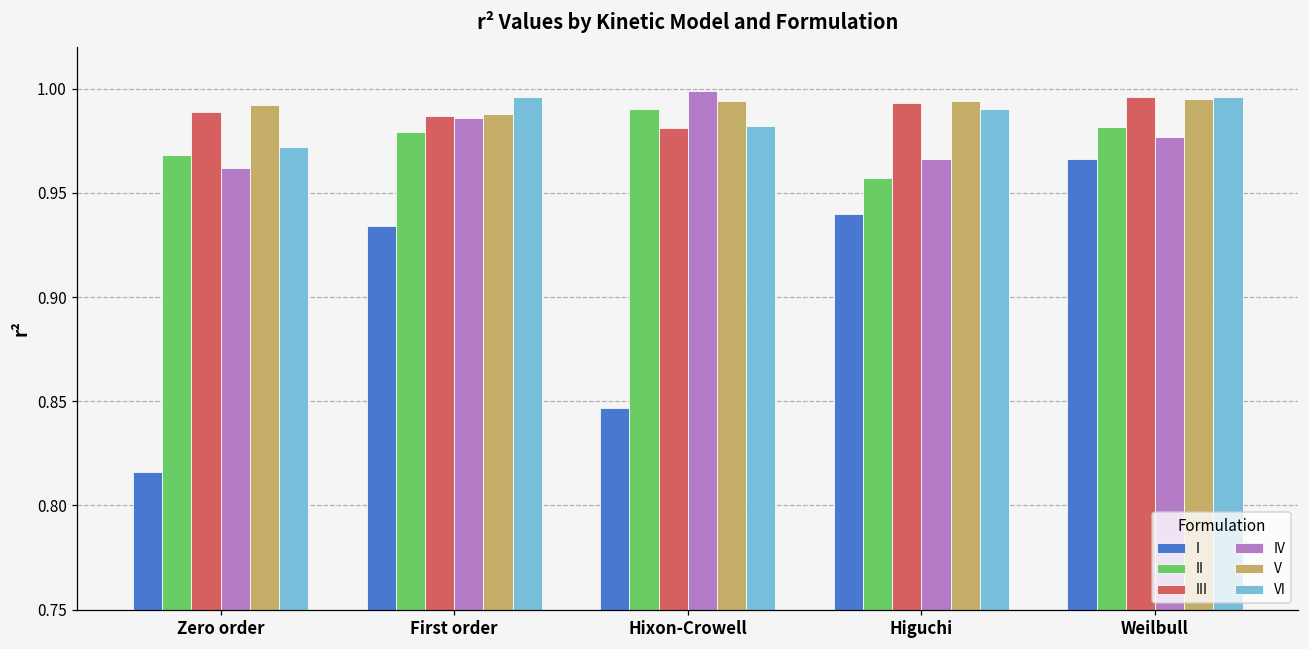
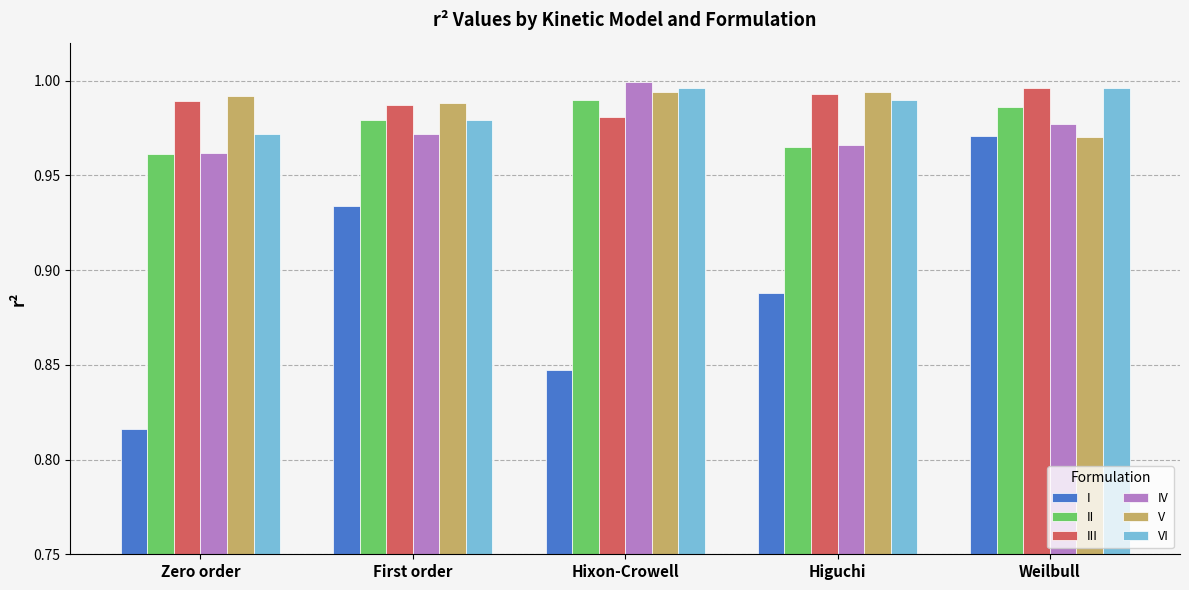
  {
    "I": {
      "Zero order": 0.816,
      "First order": 0.934,
      "Hixon-Crowell": 0.847,
-     "Higuchi": 0.940,
-     "Weilbull": 0.966
+     "Higuchi": 0.888,
+     "Weilbull": 0.971
    },
    "II": {
-     "Zero order": 0.968,
+     "Zero order": 0.961,
      "First order": 0.979,
      "Hixon-Crowell": 0.990,
-     "Higuchi": 0.957,
-     "Weilbull": 0.982
+     "Higuchi": 0.965,
+     "Weilbull": 0.986
    },
    "III": {
      "Zero order": 0.989,
      "First order": 0.987,
      "Hixon-Crowell": 0.981,
      "Higuchi": 0.993,
      "Weilbull": 0.996
    },
    "IV": {
      "Zero order": 0.962,
-     "First order": 0.986,
+     "First order": 0.972,
      "Hixon-Crowell": 0.999,
      "Higuchi": 0.966,
      "Weilbull": 0.977
    },
    "V": {
      "Zero order": 0.992,
      "First order": 0.988,
      "Hixon-Crowell": 0.994,
      "Higuchi": 0.994,
-     "Weilbull": 0.995
+     "Weilbull": 0.970
    },
    "VI": {
      "Zero order": 0.972,
-     "First order": 0.996,
-     "Hixon-Crowell": 0.982,
+     "First order": 0.979,
+     "Hixon-Crowell": 0.996,
      "Higuchi": 0.990,
      "Weilbull": 0.996
    }
  }
